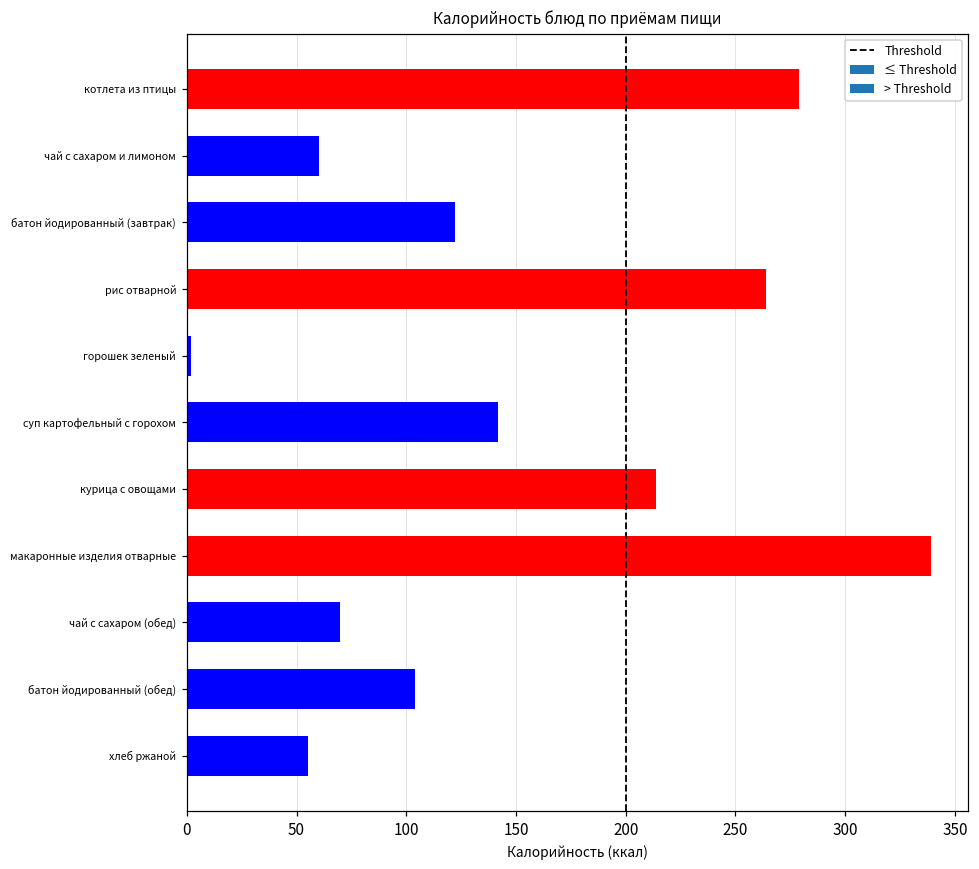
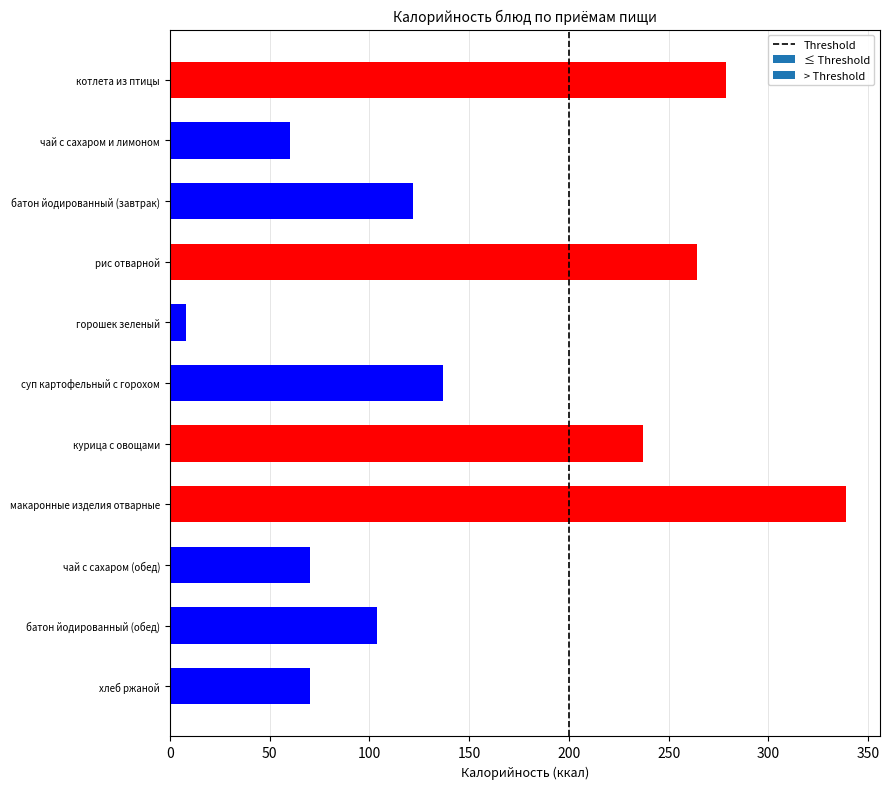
  {
    "котлета из птицы": 279,
    "чай с сахаром и лимоном": 60,
    "батон йодированный (завтрак)": 122,
    "рис отварной": 264,
-   "горошек зеленый": 2,
-   "суп картофельный с горохом": 142,
-   "курица с овощами": 214,
+   "горошек зеленый": 8,
+   "суп картофельный с горохом": 137,
+   "курица с овощами": 237,
    "макаронные изделия отварные": 339,
    "чай с сахаром (обед)": 70,
    "батон йодированный (обед)": 104,
-   "хлеб ржаной": 55
+   "хлеб ржаной": 70
  }
